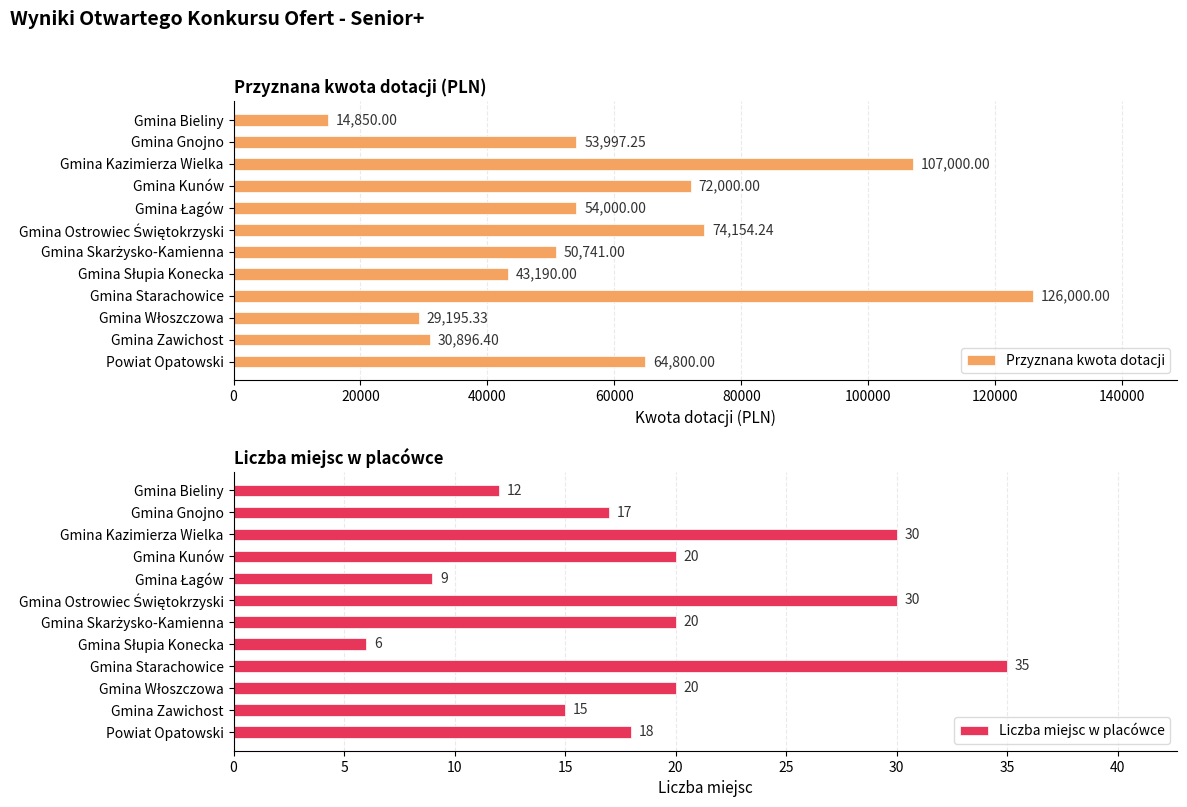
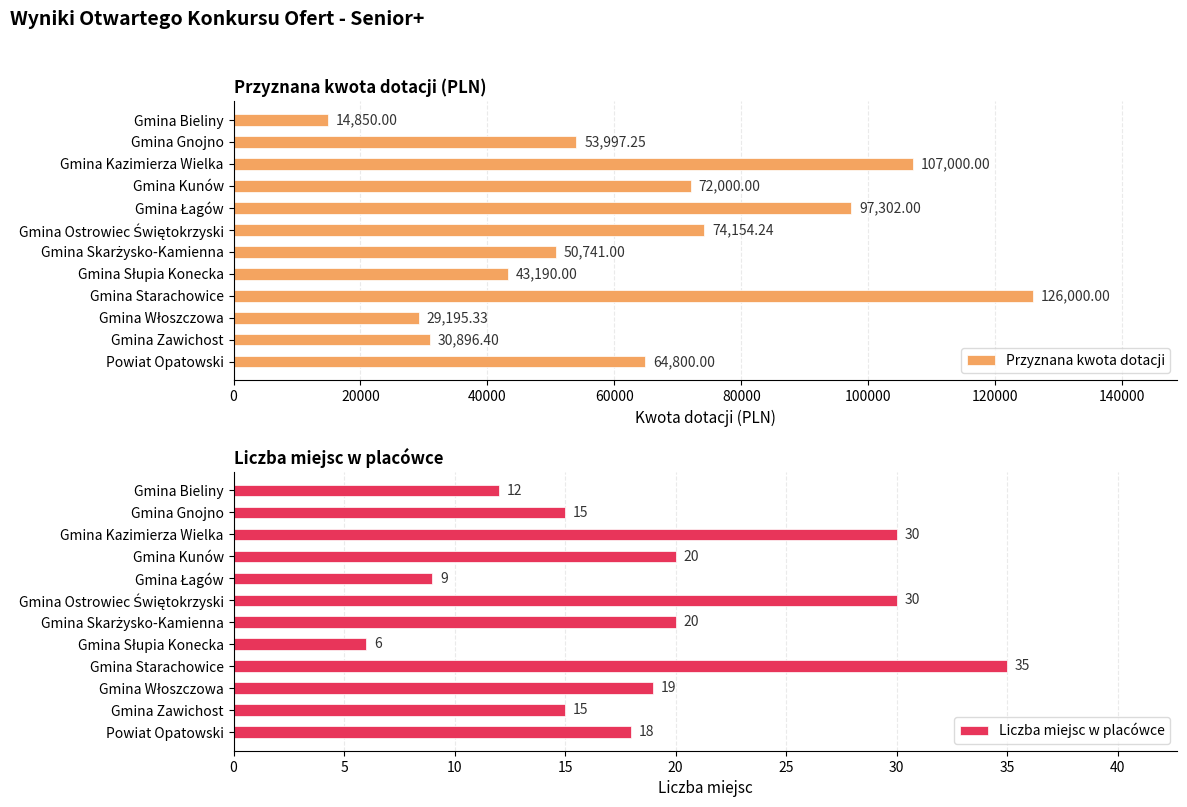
  {
    "Przyznana kwota dotacji (PLN)": {
      "Gmina Bieliny": "14,850.00",
      "Gmina Gnojno": "53,997.25",
      "Gmina Kazimierza Wielka": "107,000.00",
      "Gmina Kunów": "72,000.00",
-     "Gmina Łagów": "54,000.00",
+     "Gmina Łagów": "97,302.00",
      "Gmina Ostrowiec Świętokrzyski": "74,154.24",
      "Gmina Skarżysko-Kamienna": "50,741.00",
      "Gmina Słupia Konecka": "43,190.00",
      "Gmina Starachowice": "126,000.00",
      "Gmina Włoszczowa": "29,195.33",
      "Gmina Zawichost": "30,896.40",
      "Powiat Opatowski": "64,800.00"
    },
    "Liczba miejsc w placówce": {
      "Gmina Bieliny": "12",
-     "Gmina Gnojno": "17",
+     "Gmina Gnojno": "15",
      "Gmina Kazimierza Wielka": "30",
      "Gmina Kunów": "20",
      "Gmina Łagów": "9",
      "Gmina Ostrowiec Świętokrzyski": "30",
      "Gmina Skarżysko-Kamienna": "20",
      "Gmina Słupia Konecka": "6",
      "Gmina Starachowice": "35",
-     "Gmina Włoszczowa": "20",
+     "Gmina Włoszczowa": "19",
      "Gmina Zawichost": "15",
      "Powiat Opatowski": "18"
    }
  }
